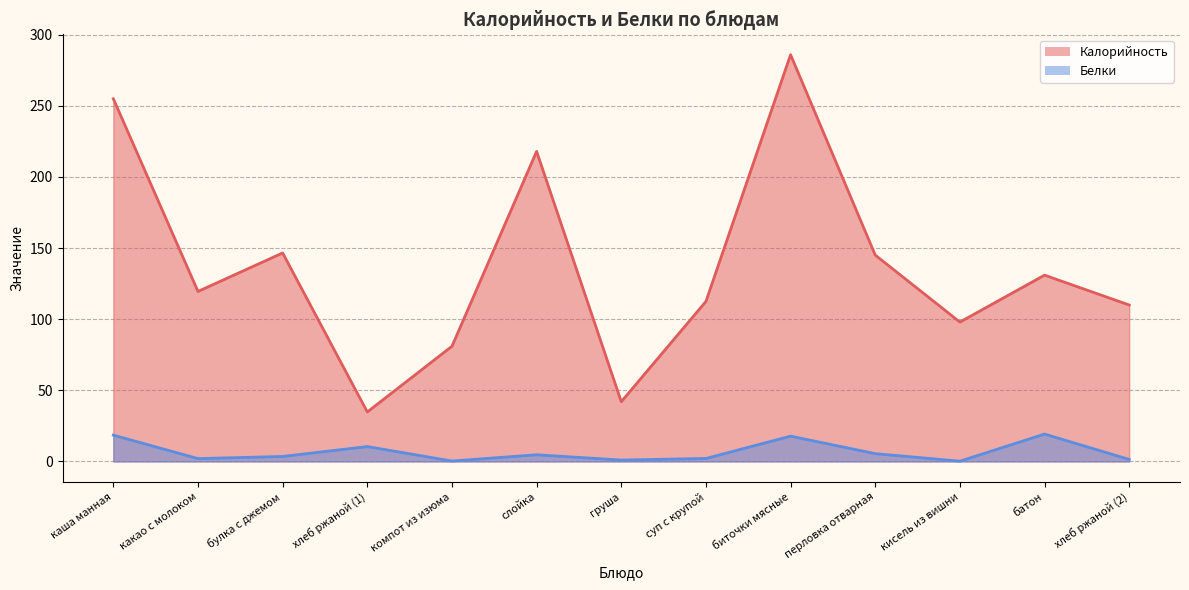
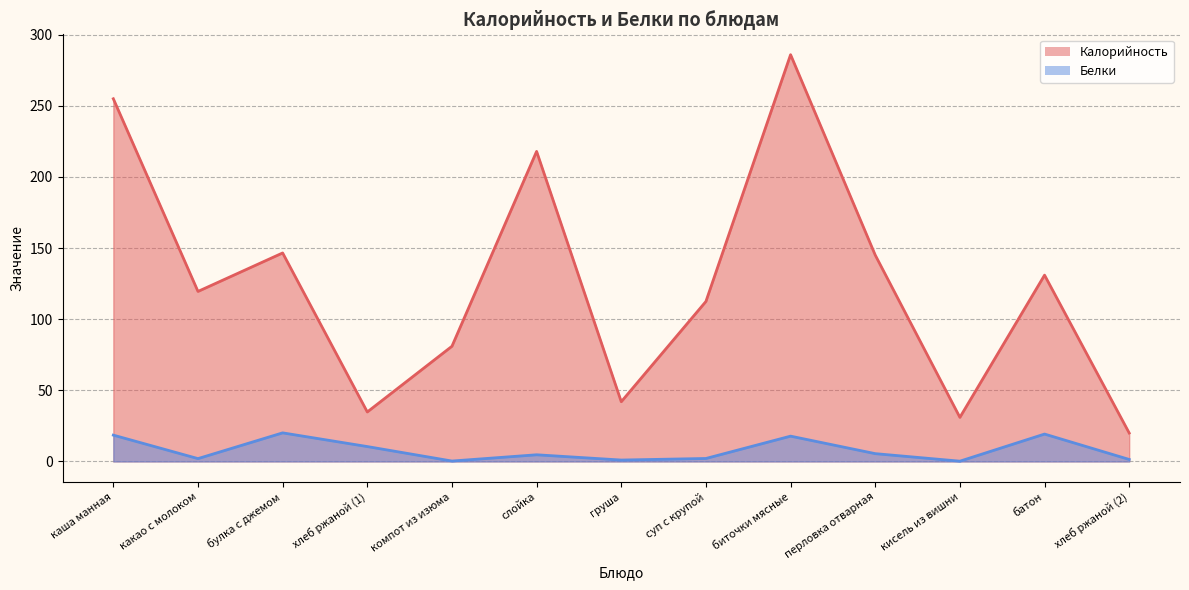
  {
    "Калорийность": {
      "каша манная": 255,
      "какао с молоком": 120,
      "булка с джемом": 147,
      "хлеб ржаной (1)": 35,
      "компот из изюма": 81,
      "слойка": 218,
      "груша": 42,
      "суп с крупой": 113,
      "биточки мясные": 286,
      "перловка отварная": 145,
-     "кисель из вишни": 98,
+     "кисель из вишни": 31,
      "батон": 131,
-     "хлеб ржаной (2)": 110
+     "хлеб ржаной (2)": 20
    },
    "Белки": {
      "каша манная": 19,
      "какао с молоком": 2,
-     "булка с джемом": 4,
+     "булка с джемом": 20,
      "хлеб ржаной (1)": 10,
      "компот из изюма": 0,
      "слойка": 5,
      "груша": 1,
      "суп с крупой": 2,
      "биточки мясные": 18,
      "перловка отварная": 6,
      "кисель из вишни": 0,
      "батон": 19,
      "хлеб ржаной (2)": 1
    }
  }
